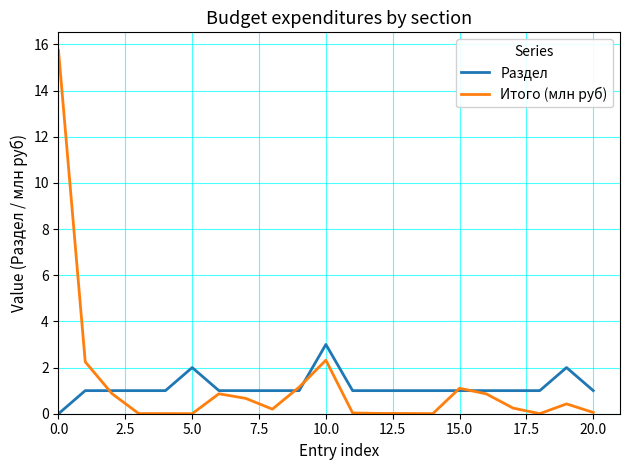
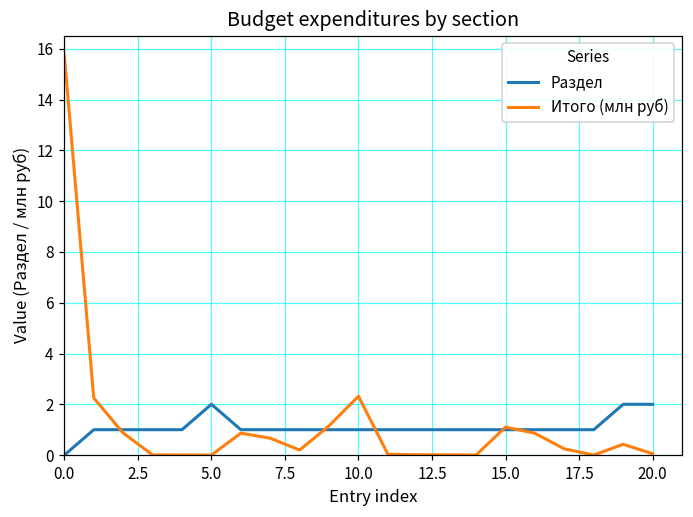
  {
    "Раздел": {
      "0.0": 0,
      "5.0": 2,
-     "10.0": 3,
-     "20.0": 1
+     "10.0": 1,
+     "20.0": 2
    },
    "Итого (млн руб)": {
      "0.0": 15.7,
      "5.0": 0,
      "10.0": 2.3,
      "20.0": 0
    }
  }
